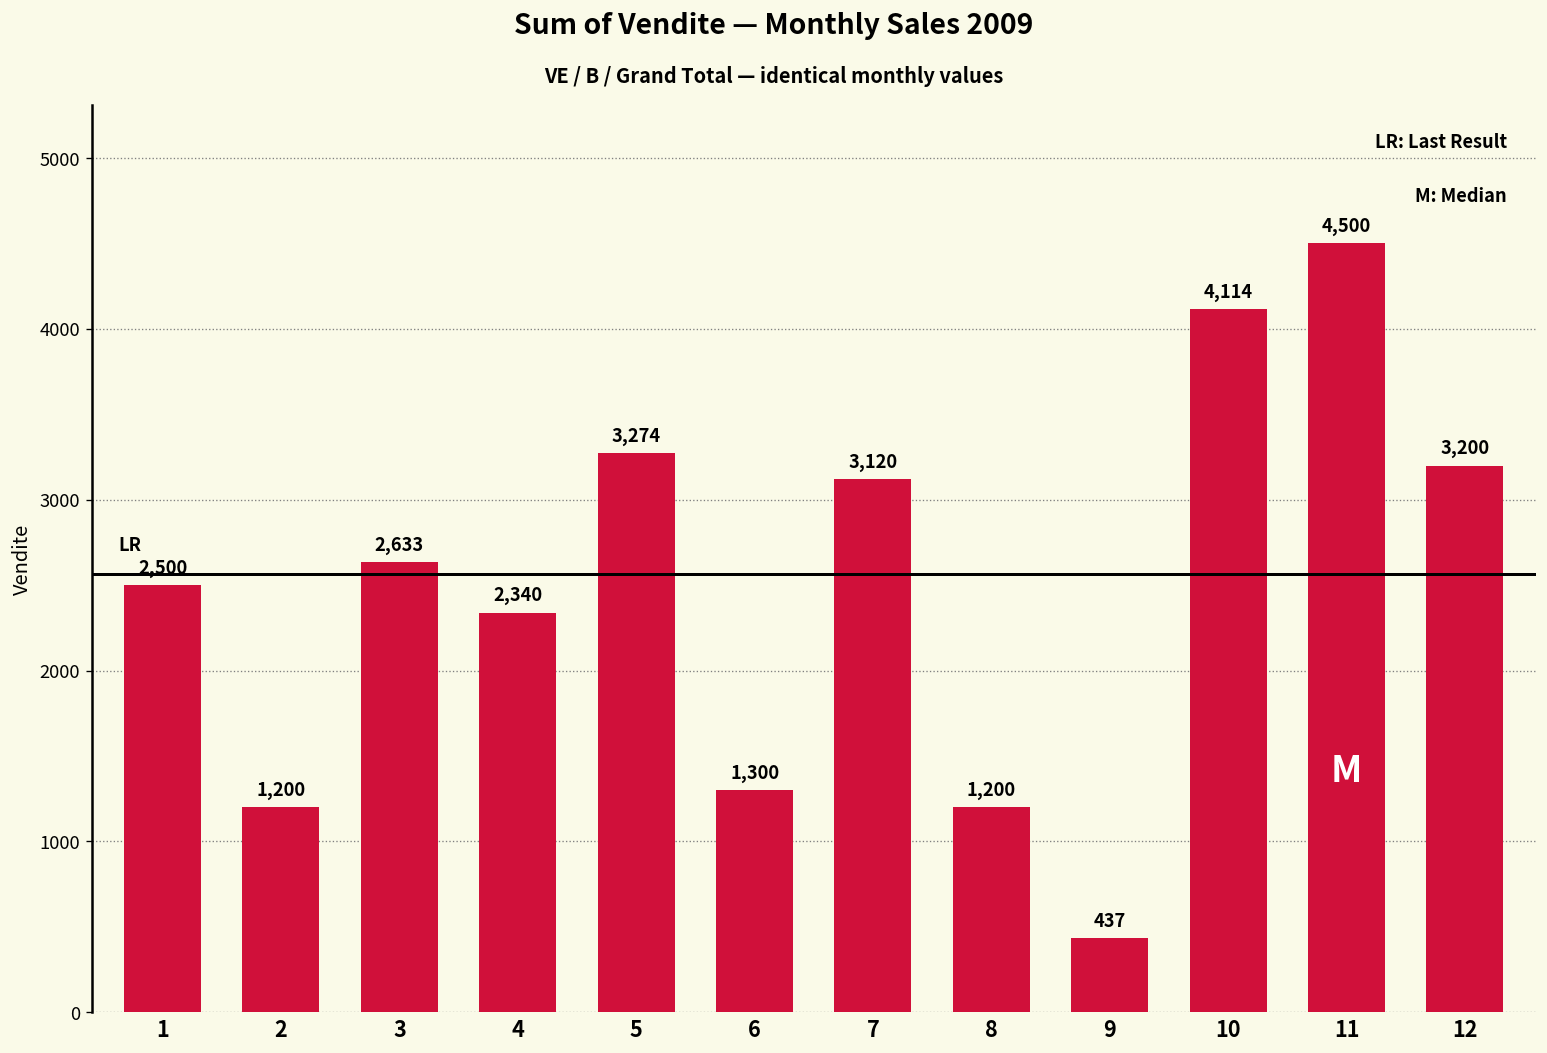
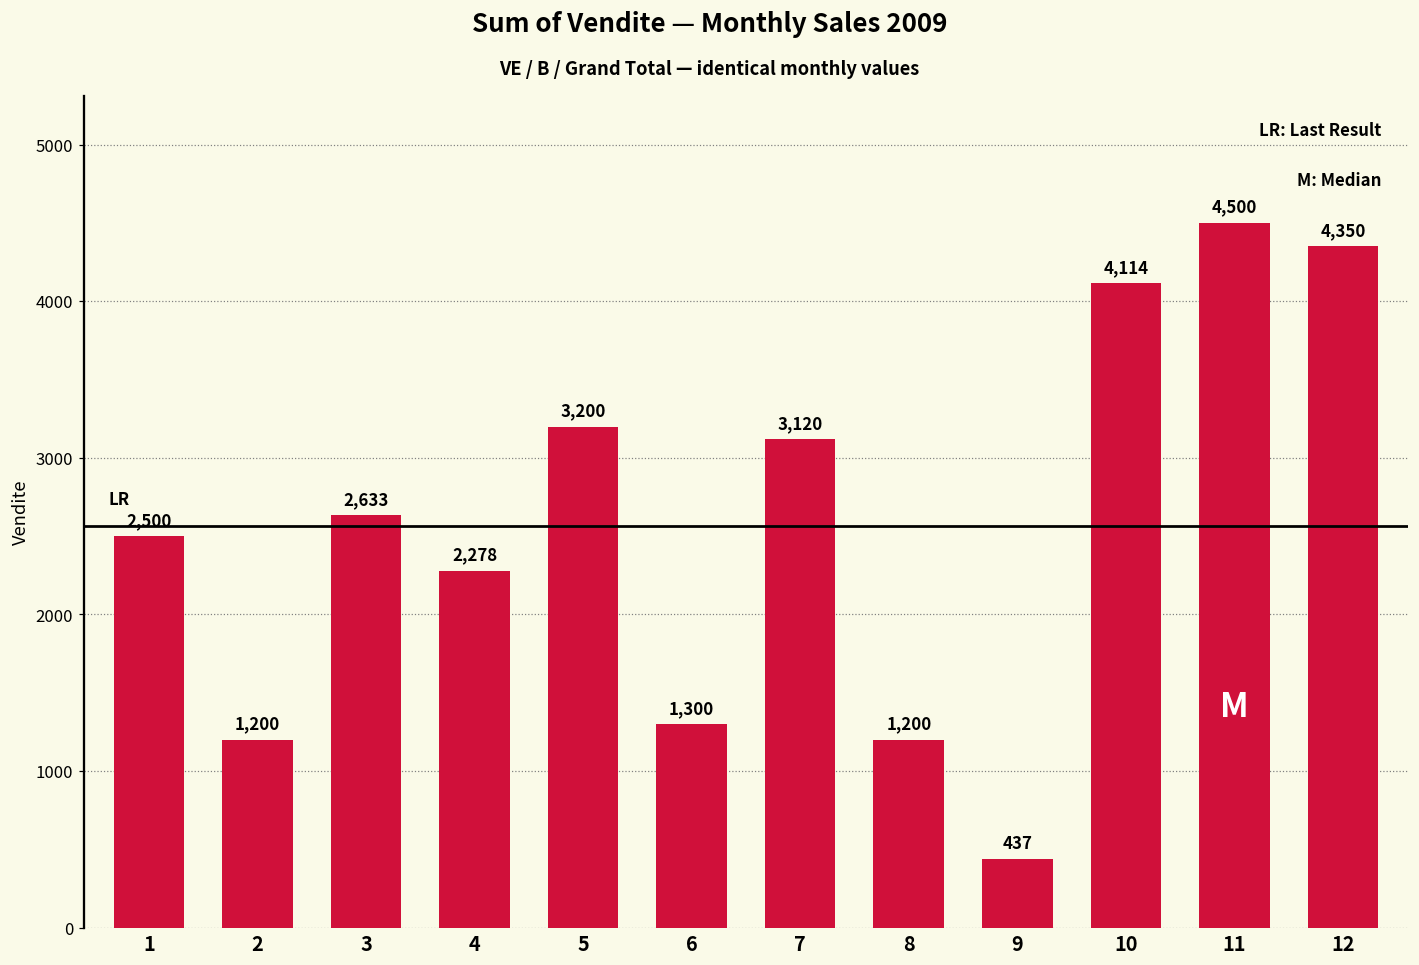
  {
    "1": "2,500",
    "2": "1,200",
    "3": "2,633",
-   "4": "2,340",
-   "5": "3,274",
+   "4": "2,278",
+   "5": "3,200",
    "6": "1,300",
    "7": "3,120",
    "8": "1,200",
    "9": "437",
    "10": "4,114",
    "11": "4,500",
-   "12": "3,200"
+   "12": "4,350"
  }
